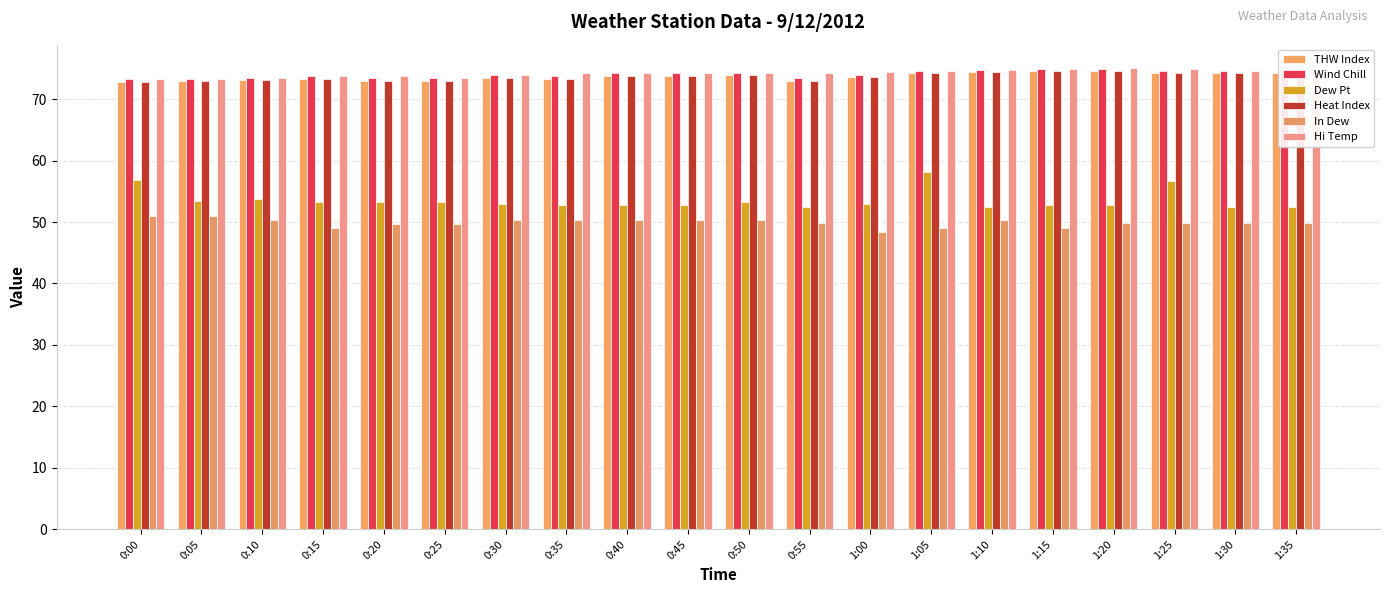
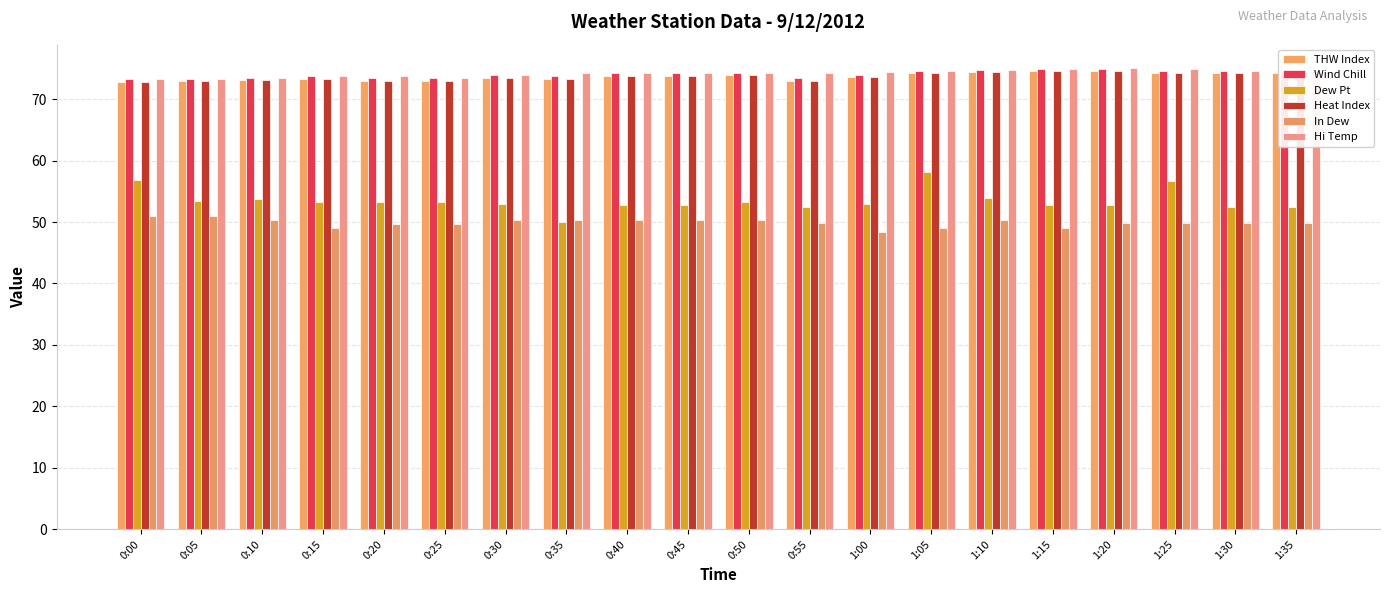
  {
    "Dew Pt": {
      "0:00": 57,
      "0:05": 54,
      "0:10": 54,
      "0:15": 53,
      "0:20": 53,
      "0:25": 53,
      "0:30": 53,
-     "0:35": 53,
+     "0:35": 50,
      "0:40": 53,
      "0:45": 53,
      "0:50": 53,
      "0:55": 53,
      "1:00": 53,
      "1:05": 58,
-     "1:10": 53,
+     "1:10": 54,
      "1:15": 53,
      "1:20": 53,
      "1:25": 57,
      "1:30": 52,
      "1:35": 52
    }
  }
